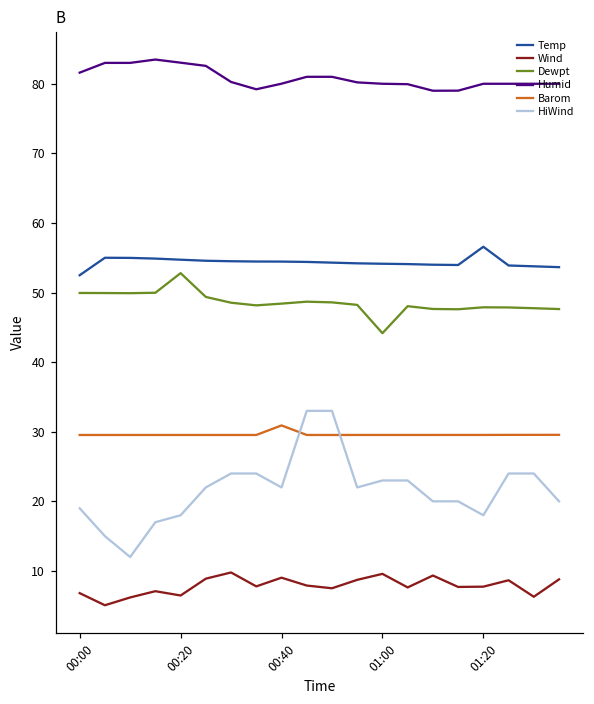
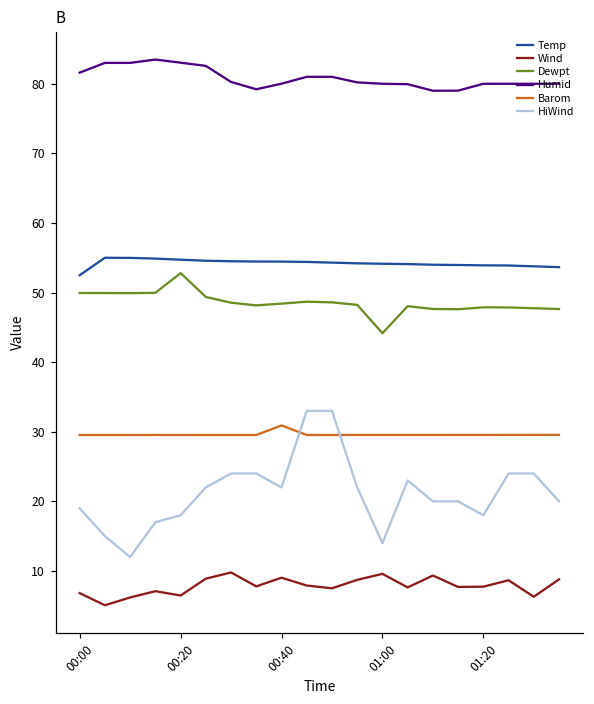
  {
    "Temp": {
      "00:00": 52,
      "00:20": 55,
      "00:40": 54,
      "01:00": 54,
-     "01:20": 57
+     "01:20": 54
    },
    "Wind": {
      "00:00": 7,
      "00:20": 6,
      "00:40": 9,
      "01:00": 10,
      "01:20": 8
    },
    "Dewpt": {
      "00:00": 50,
      "00:20": 53,
      "00:40": 48,
      "01:00": 44,
      "01:20": 48
    },
    "Humid": {
      "00:00": 82,
      "00:20": 83,
      "00:40": 80,
      "01:00": 80,
      "01:20": 80
    },
    "Barom": {
      "00:00": 30,
      "00:20": 30,
      "00:40": 31,
      "01:00": 30,
      "01:20": 30
    },
    "HiWind": {
      "00:00": 19,
      "00:20": 18,
      "00:40": 22,
-     "01:00": 23,
+     "01:00": 14,
      "01:20": 18
    }
  }
